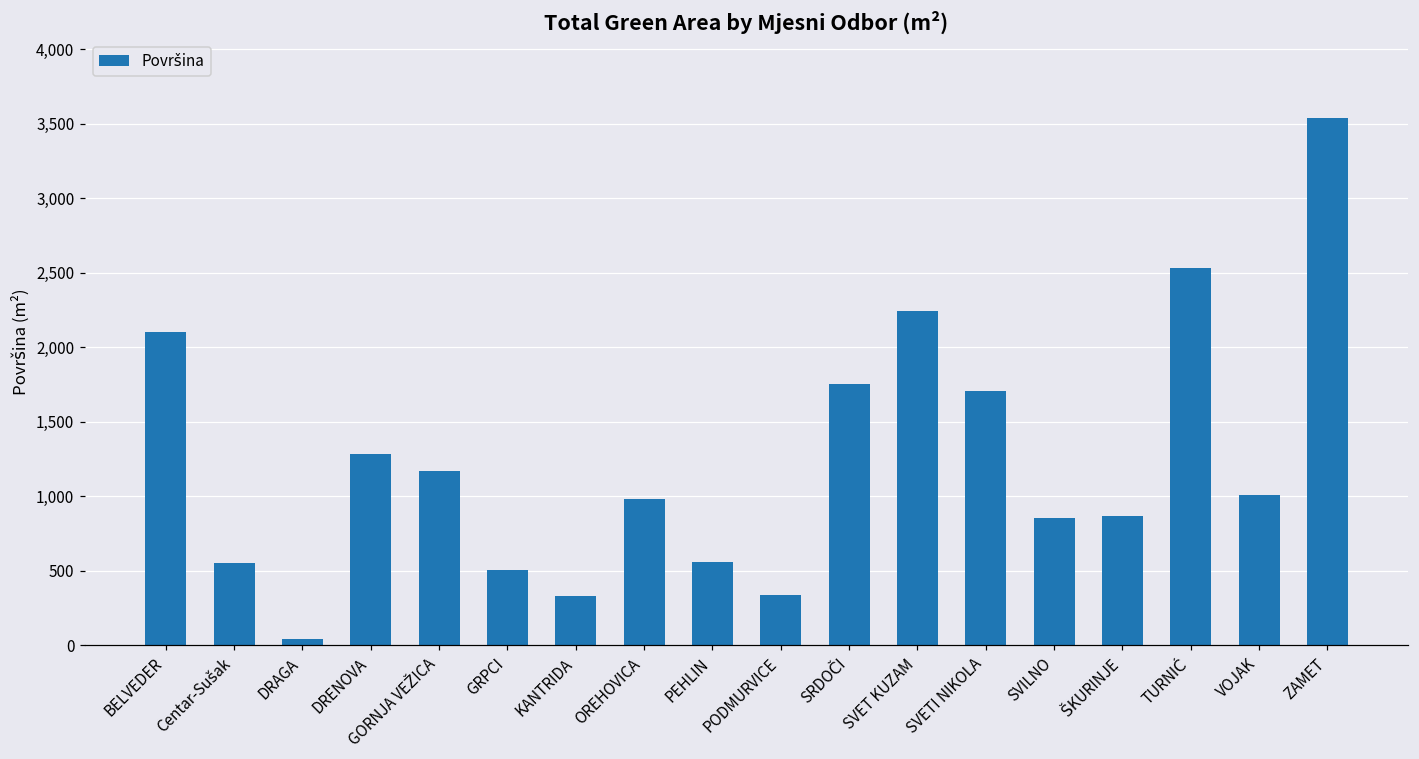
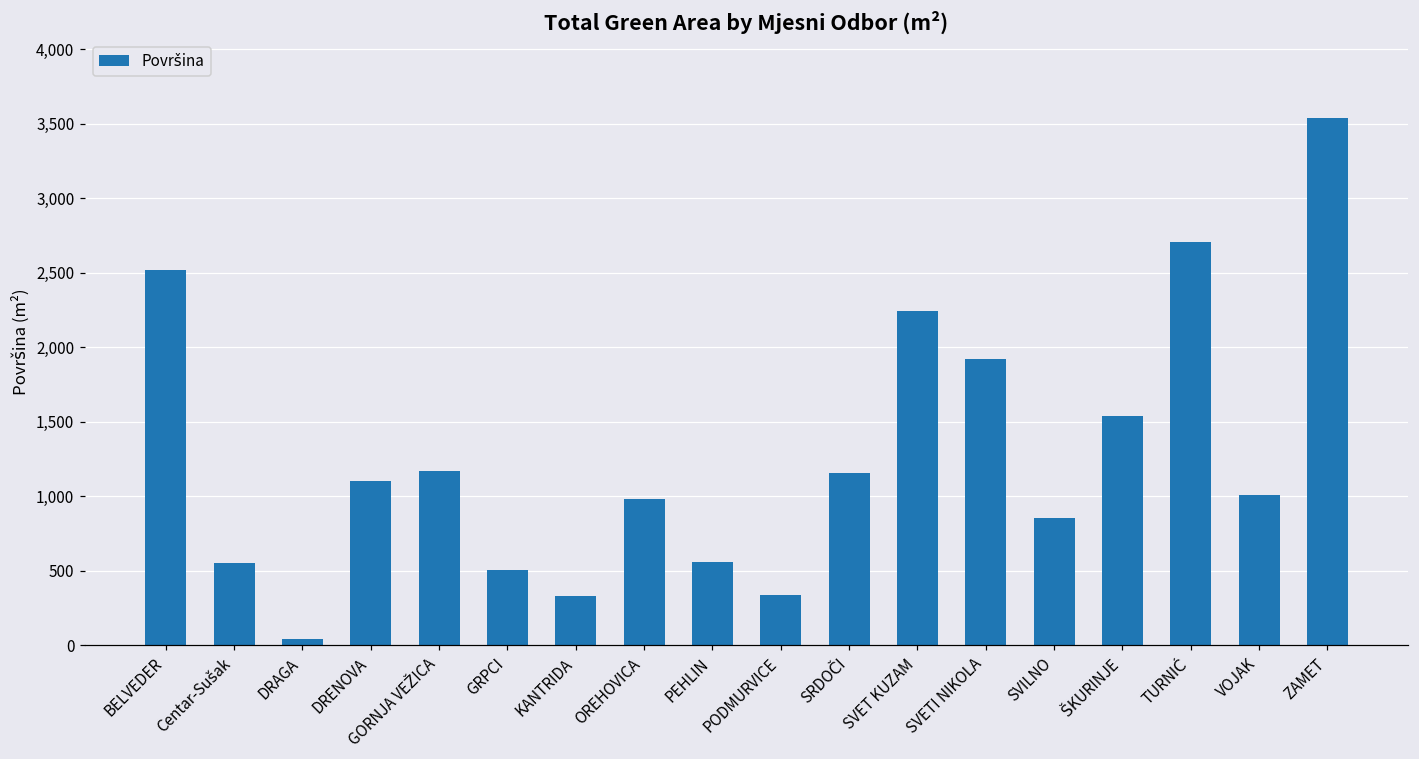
  {
-   "BELVEDER": "2,100",
+   "BELVEDER": "2,520",
    "Centar-Sušak": "550",
    "DRAGA": "40",
-   "DRENOVA": "1,290",
+   "DRENOVA": "1,100",
    "GORNJA VEŽICA": "1,170",
    "GRPCI": "510",
    "KANTRIDA": "330",
    "OREHOVICA": "980",
    "PEHLIN": "560",
    "PODMURVICE": "340",
-   "SRDOČI": "1,760",
+   "SRDOČI": "1,160",
    "SVET KUZAM": "2,240",
-   "SVETI NIKOLA": "1,700",
+   "SVETI NIKOLA": "1,920",
    "SVILNO": "850",
-   "ŠKURINJE": "870",
-   "TURNIĆ": "2,530",
+   "ŠKURINJE": "1,540",
+   "TURNIĆ": "2,700",
    "VOJAK": "1,010",
    "ZAMET": "3,540"
  }
